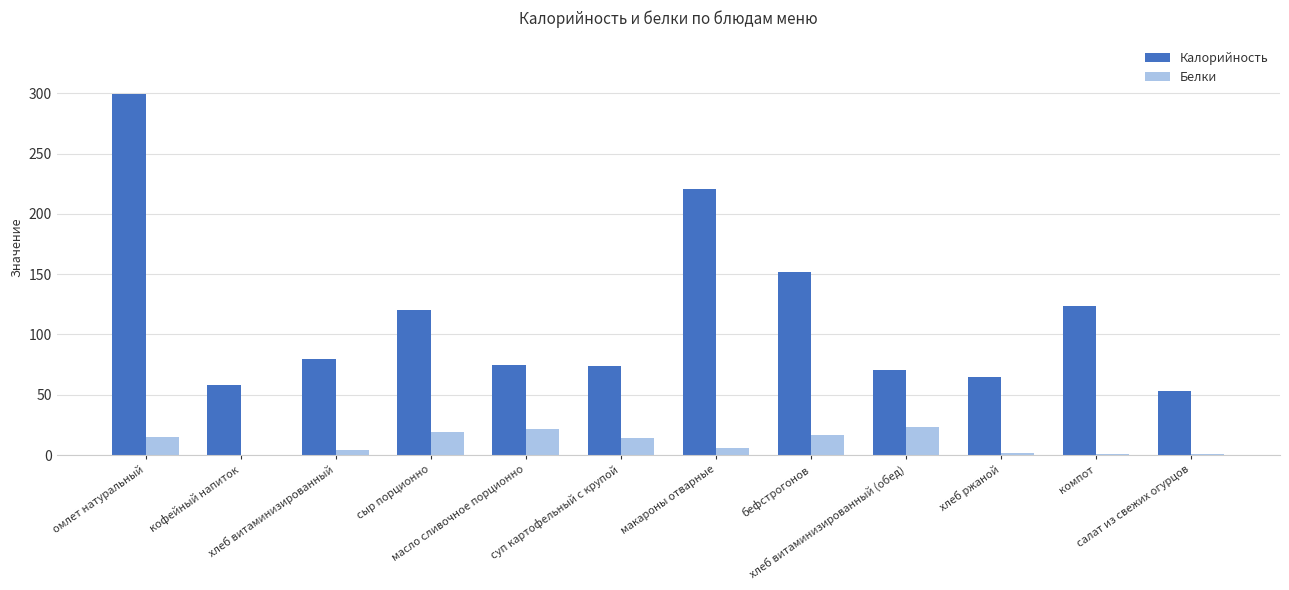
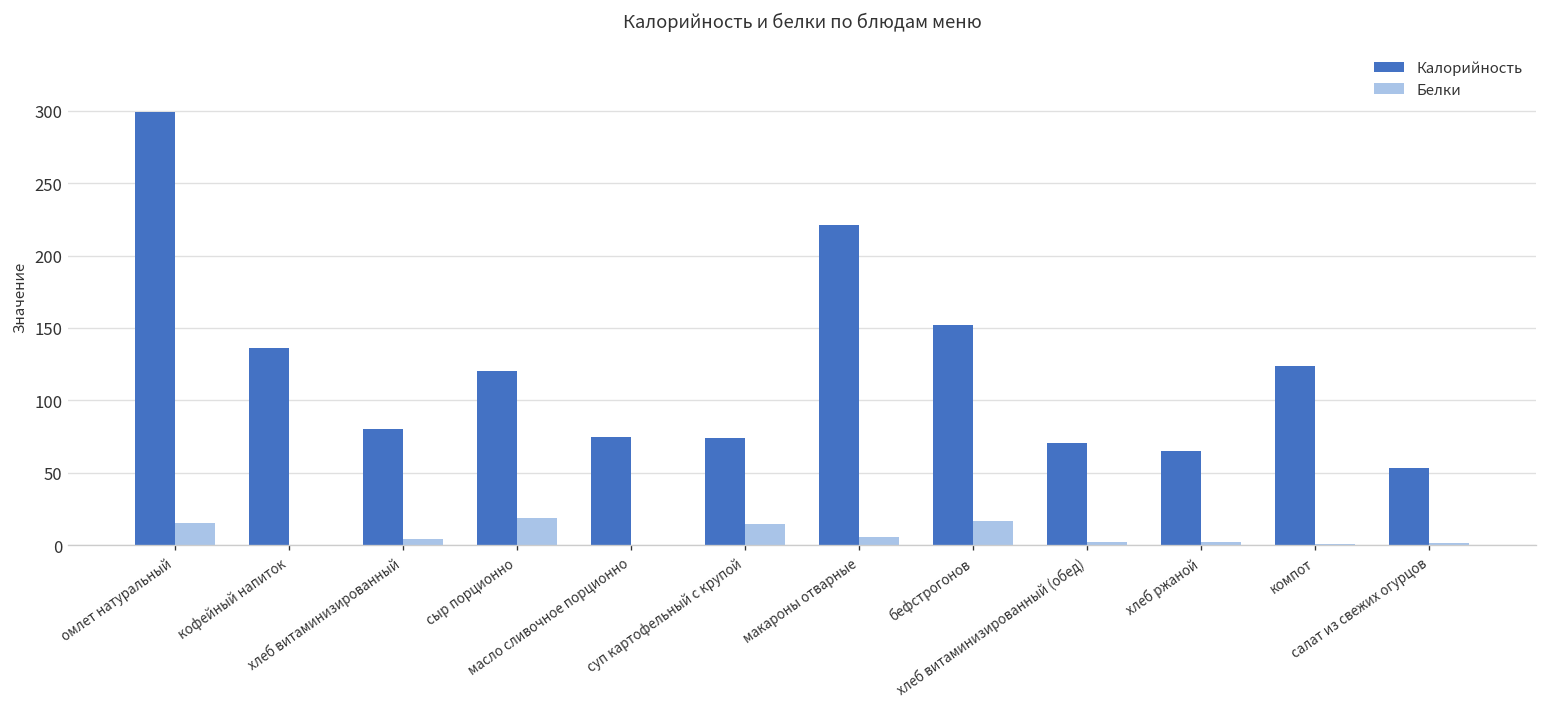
  {
    "Калорийность": {
      "омлет натуральный": 299,
-     "кофейный напиток": 58,
+     "кофейный напиток": 136,
      "хлеб витаминизированный": 80,
      "сыр порционно": 120,
      "масло сливочное порционно": 75,
      "суп картофельный с крупой": 74,
      "макароны отварные": 221,
      "бефстрогонов": 152,
      "хлеб витаминизированный (обед)": 71,
      "хлеб ржаной": 65,
      "компот": 124,
      "салат из свежих огурцов": 53
    },
    "Белки": {
      "омлет натуральный": 15,
      "хлеб витаминизированный": 4,
      "сыр порционно": 19,
-     "масло сливочное порционно": 22,
+     "масло сливочное порционно": 0,
      "суп картофельный с крупой": 14,
      "макароны отварные": 5,
      "бефстрогонов": 17,
-     "хлеб витаминизированный (обед)": 23,
+     "хлеб витаминизированный (обед)": 2,
      "хлеб ржаной": 2
    }
  }
